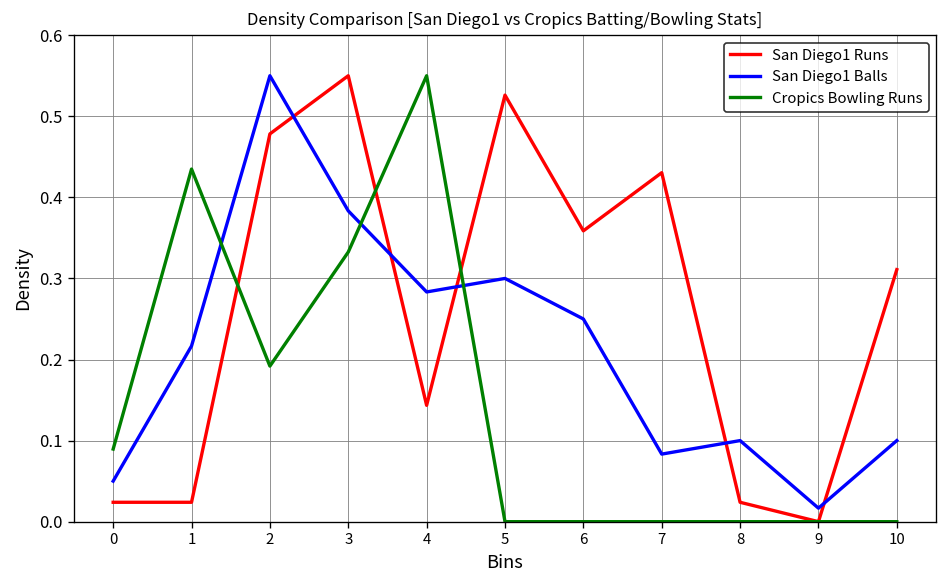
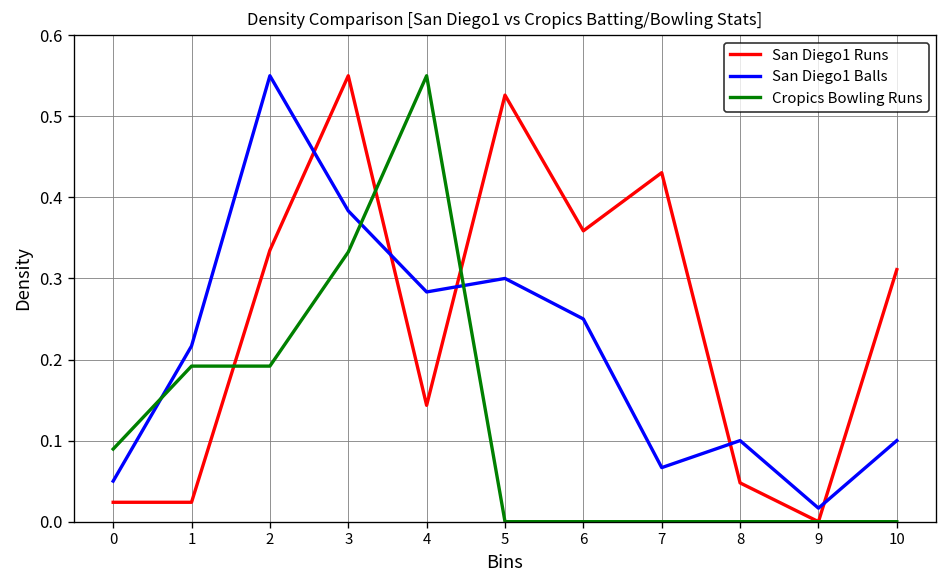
  {
    "San Diego1 Runs": {
      "0": 0.02,
      "1": 0.02,
-     "2": 0.48,
+     "2": 0.33,
      "3": 0.55,
      "4": 0.14,
      "5": 0.53,
      "6": 0.36,
      "7": 0.43,
-     "8": 0.02,
+     "8": 0.05,
      "10": 0.31
    },
    "San Diego1 Balls": {
      "0": 0.05,
      "1": 0.22,
      "2": 0.55,
      "3": 0.38,
      "4": 0.28,
      "5": 0.30,
      "6": 0.25,
-     "7": 0.08,
+     "7": 0.07,
      "8": 0.10,
      "9": 0.02,
      "10": 0.10
    },
    "Cropics Bowling Runs": {
      "0": 0.09,
-     "1": 0.43,
+     "1": 0.19,
      "2": 0.19,
      "3": 0.33,
      "4": 0.55,
      "5": 0.00,
      "6": 0.00,
      "7": 0.00,
      "8": 0.00,
      "10": 0.00
    }
  }
